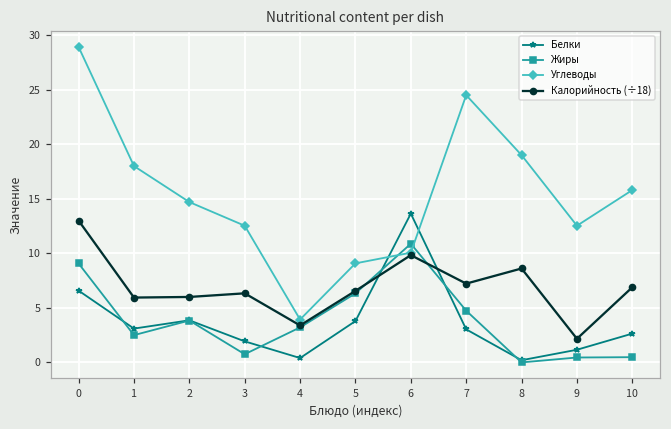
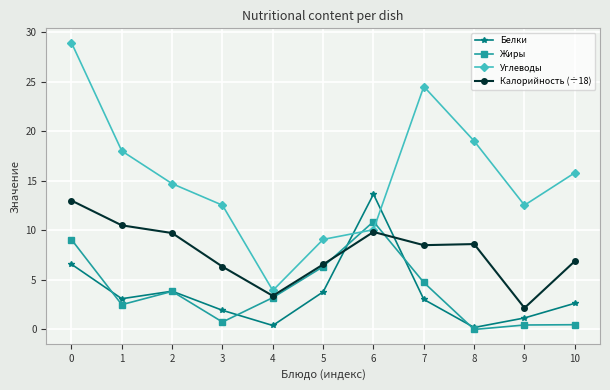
  {
    "Калорийность (÷18)": {
      "0": 13,
-     "1": 6,
-     "2": 6,
+     "1": 11,
+     "2": 10,
      "3": 6,
-     "7": 7,
+     "7": 9,
      "8": 9,
      "9": 2,
      "10": 7
    }
  }
